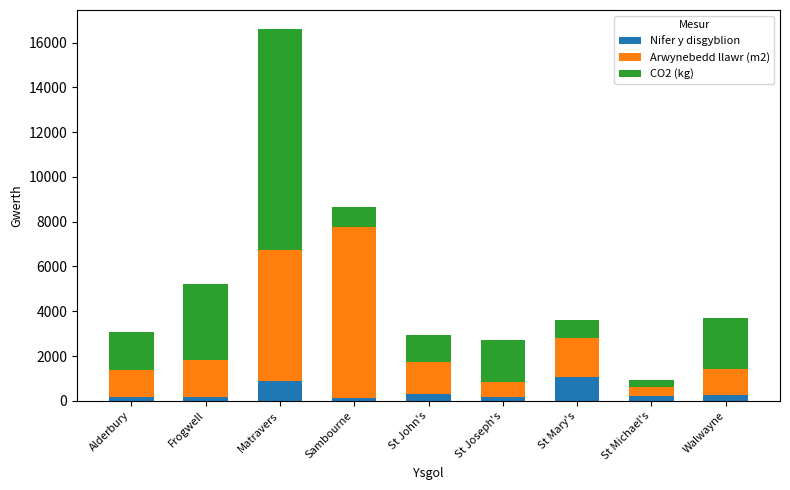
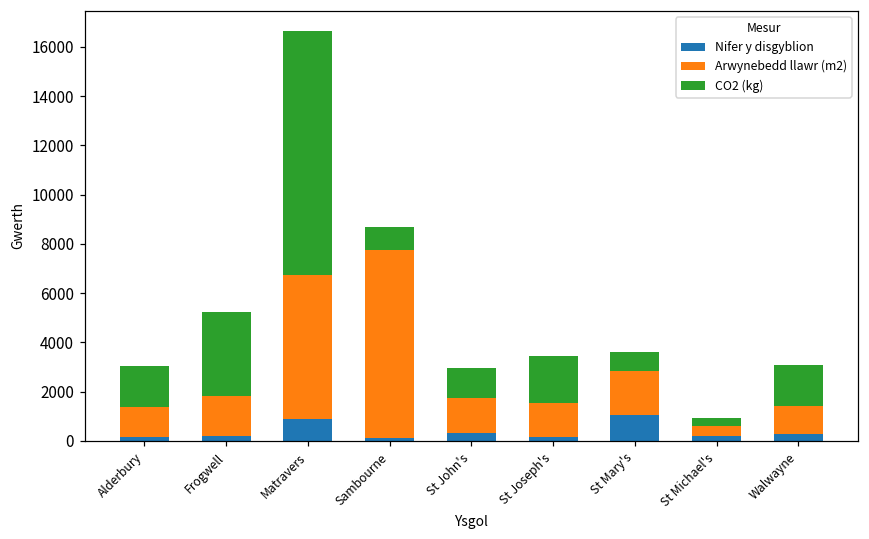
  {
    "Nifer y disgyblion": {
      "Alderbury": 200,
      "Frogwell": 200,
      "Matravers": 900,
      "Sambourne": 100,
      "St John's": 300,
      "St Joseph's": 200,
      "St Mary's": 1100,
      "St Michael's": 200,
      "Walwayne": 300
    },
    "Arwynebedd llawr (m2)": {
      "Alderbury": 1200,
      "Frogwell": 1600,
      "Matravers": 5800,
      "Sambourne": 7600,
      "St John's": 1400,
-     "St Joseph's": 700,
+     "St Joseph's": 1400,
      "St Mary's": 1800,
      "St Michael's": 400,
      "Walwayne": 1100
    },
    "CO2 (kg)": {
      "Alderbury": 1700,
      "Frogwell": 3400,
      "Matravers": 9900,
      "Sambourne": 900,
      "St John's": 1200,
      "St Joseph's": 1900,
      "St Mary's": 800,
      "St Michael's": 300,
-     "Walwayne": 2300
+     "Walwayne": 1700
    }
  }
